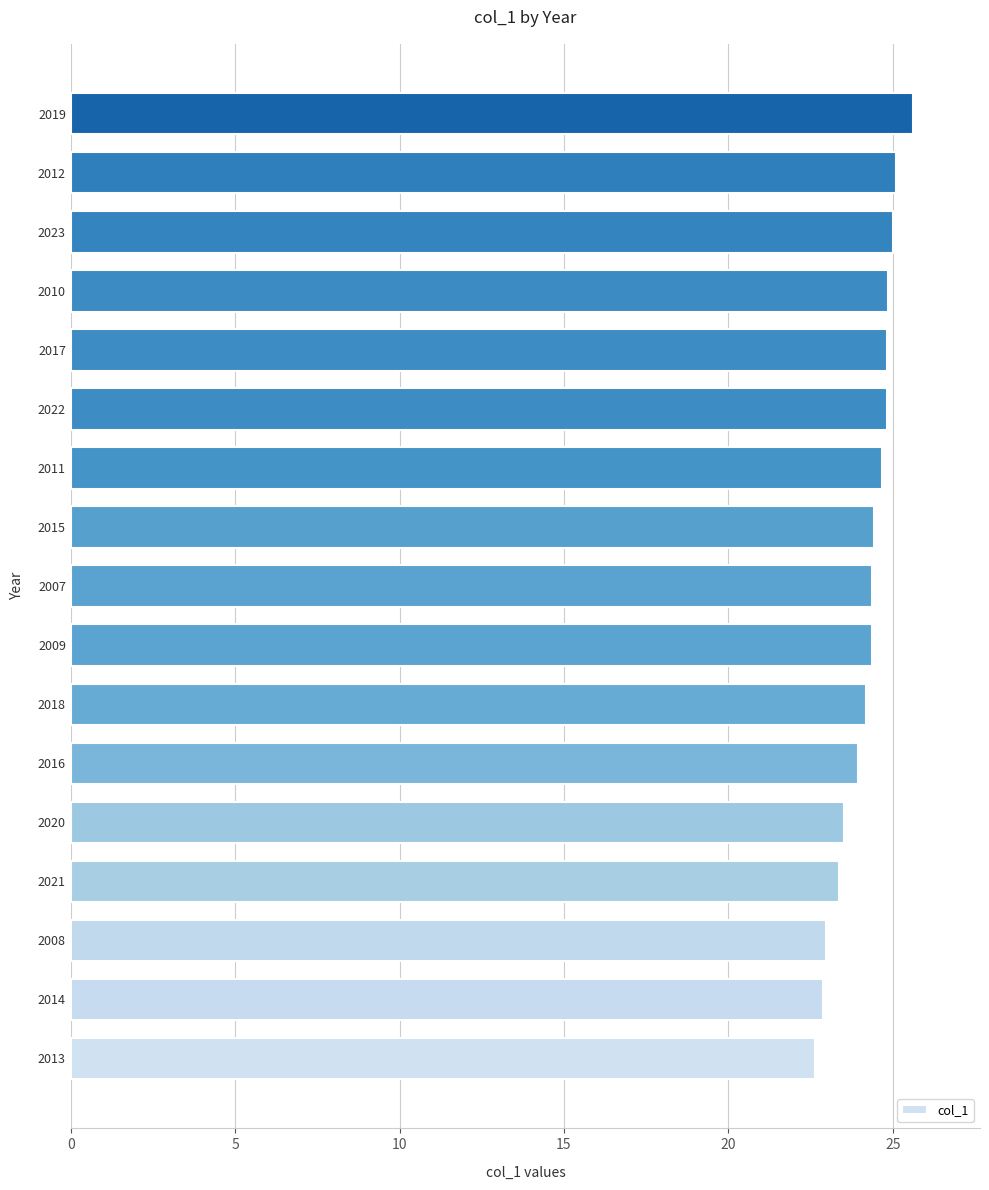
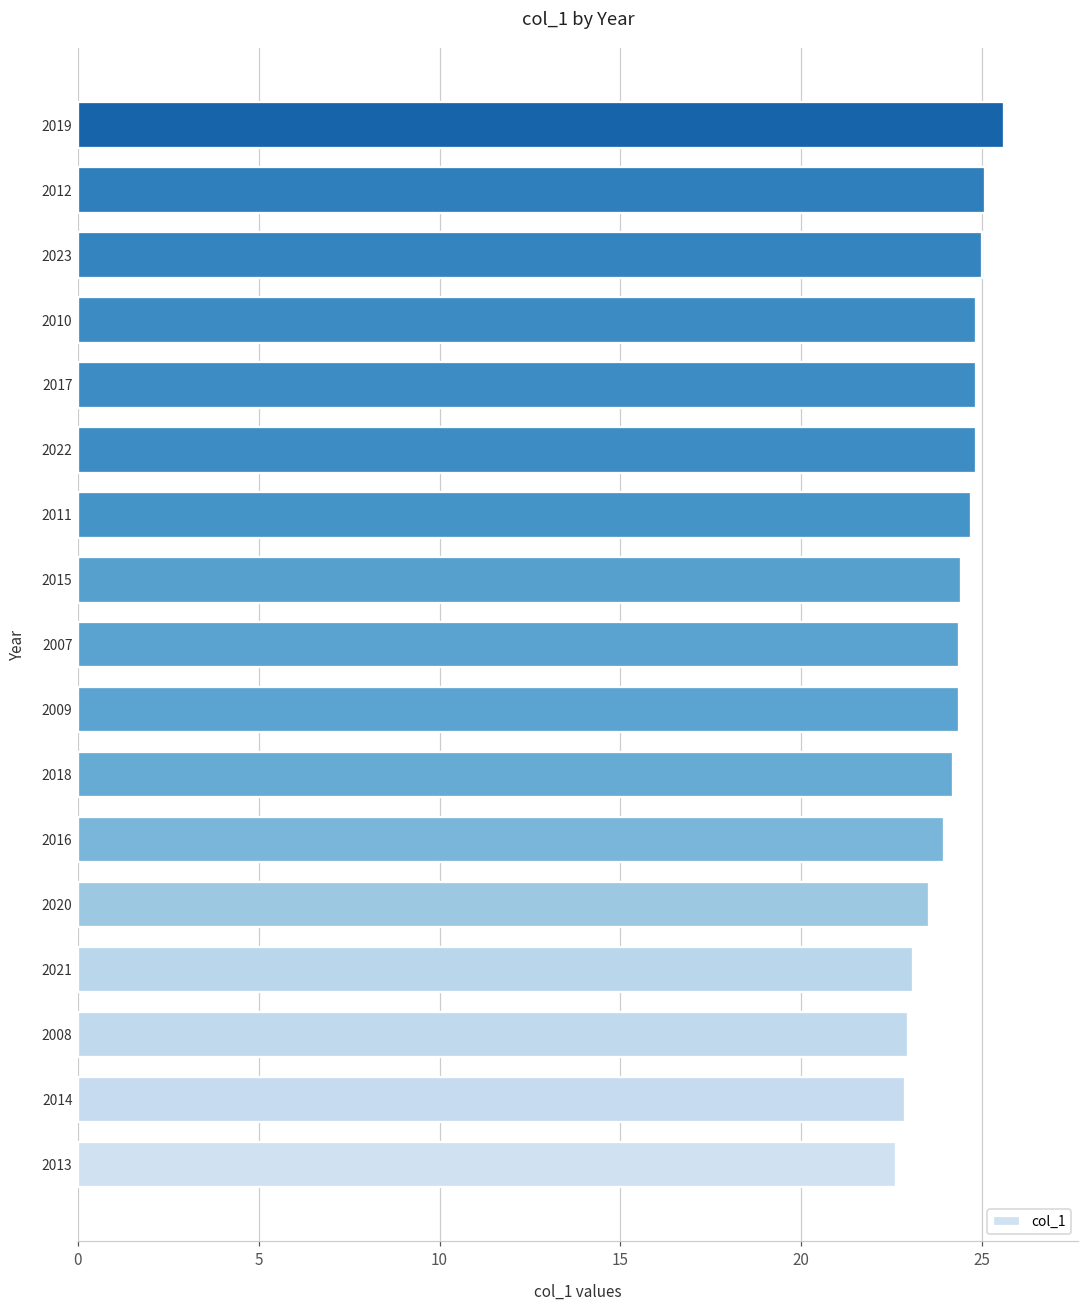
  {
    "2019": 25.6,
    "2012": 25.1,
    "2023": 25.0,
    "2010": 24.8,
    "2017": 24.8,
    "2022": 24.8,
    "2011": 24.7,
    "2015": 24.4,
    "2007": 24.4,
    "2009": 24.4,
    "2018": 24.2,
    "2016": 23.9,
    "2020": 23.5,
-   "2021": 23.4,
+   "2021": 23.1,
    "2008": 23.0,
    "2014": 22.9,
    "2013": 22.6
  }
